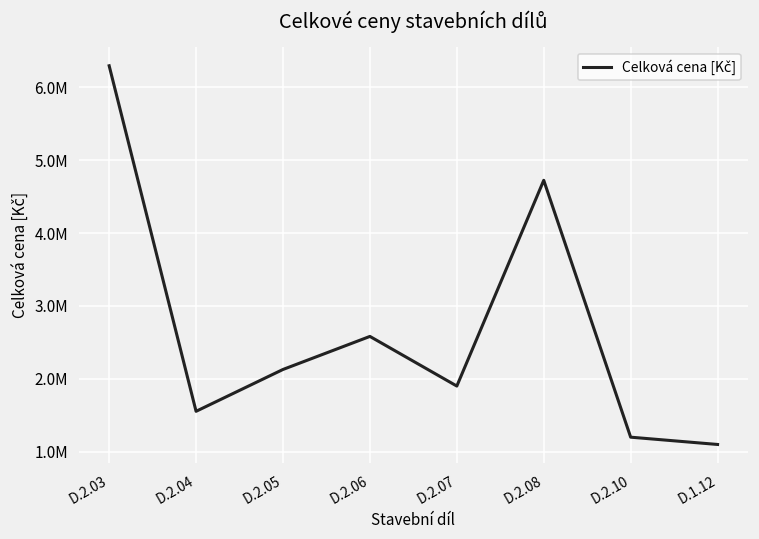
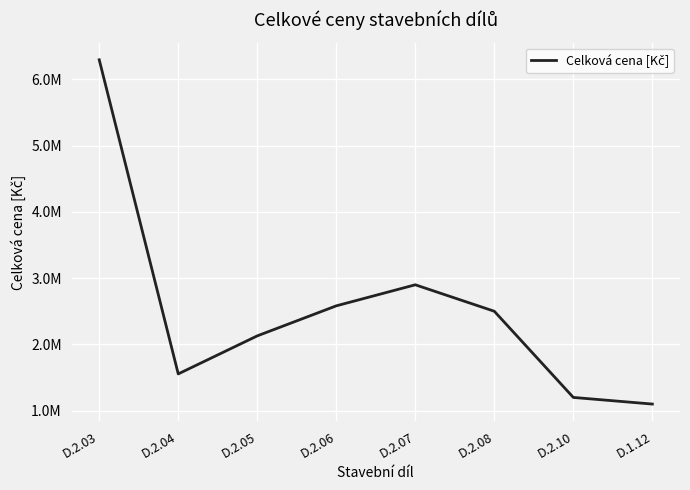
  {
    "D.2.03": 6300000,
    "D.2.04": 1600000,
    "D.2.05": 2100000,
    "D.2.06": 2600000,
-   "D.2.07": 1900000,
-   "D.2.08": 4700000,
+   "D.2.07": 2900000,
+   "D.2.08": 2500000,
    "D.2.10": 1200000,
    "D.1.12": 1100000
  }
